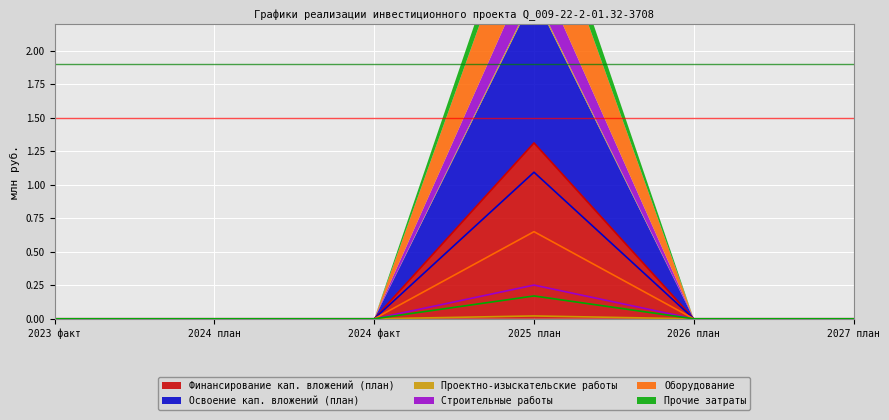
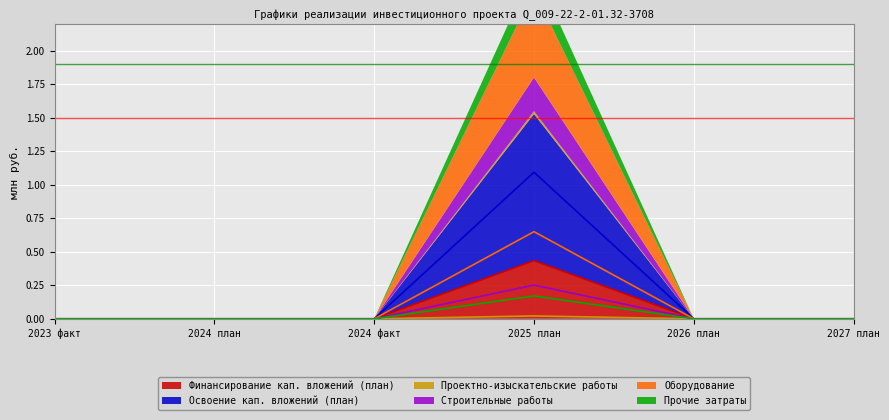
  {
    "Финансирование кап. вложений (план)": {
-     "2025 план": 1.31
+     "2025 план": 0.43
    }
  }
